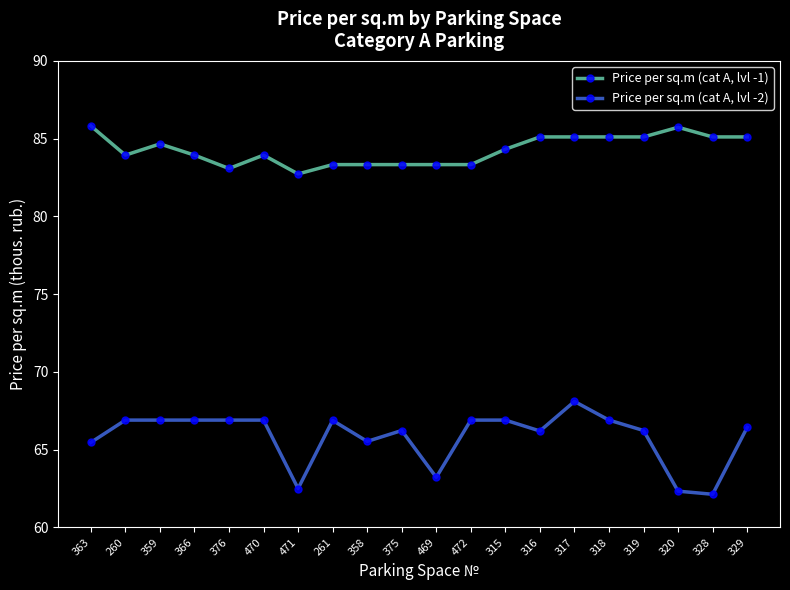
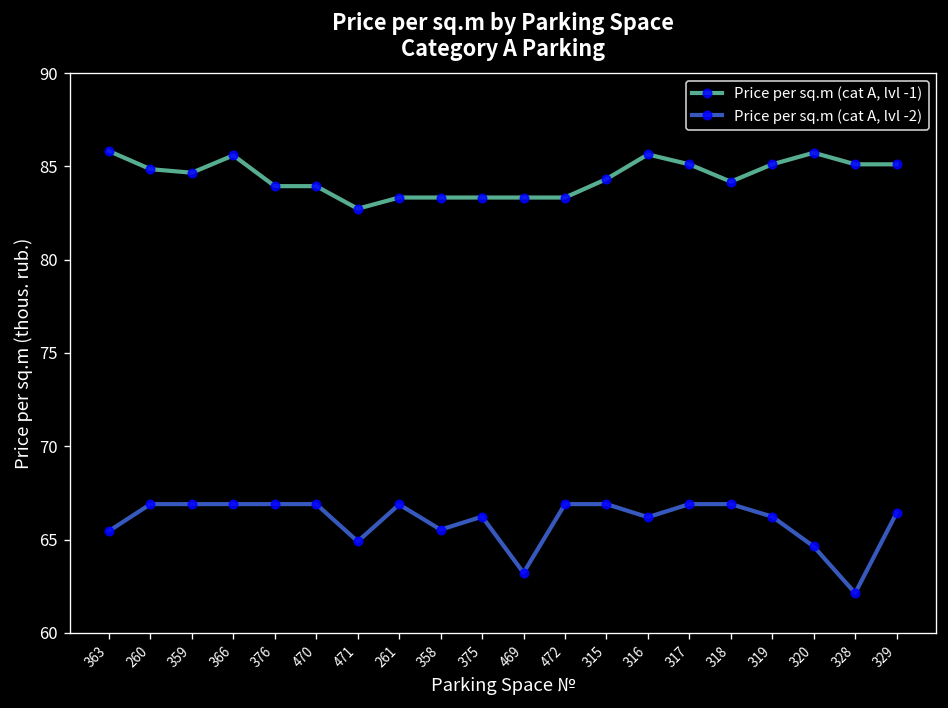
  {
    "Price per sq.m (cat A, lvl -1)": {
      "363": 85.8,
-     "260": 83.9,
+     "260": 84.9,
      "359": 84.7,
-     "366": 83.9,
-     "376": 83.1,
+     "366": 85.6,
+     "376": 83.9,
      "470": 83.9,
      "471": 82.7,
      "261": 83.3,
      "358": 83.3,
      "375": 83.3,
      "469": 83.3,
      "472": 83.3,
      "315": 84.3,
-     "316": 85.1,
+     "316": 85.6,
      "317": 85.1,
-     "318": 85.1,
+     "318": 84.2,
      "319": 85.1,
      "320": 85.7,
      "328": 85.1,
      "329": 85.1
    },
    "Price per sq.m (cat A, lvl -2)": {
      "363": 65.5,
      "260": 66.9,
      "359": 66.9,
      "366": 66.9,
      "376": 66.9,
      "470": 66.9,
-     "471": 62.5,
+     "471": 64.9,
      "261": 66.9,
      "358": 65.5,
      "375": 66.2,
      "469": 63.2,
      "472": 66.9,
      "315": 66.9,
      "316": 66.2,
-     "317": 68.1,
+     "317": 66.9,
      "318": 66.9,
      "319": 66.2,
-     "320": 62.3,
+     "320": 64.6,
      "328": 62.1,
      "329": 66.4
    }
  }
